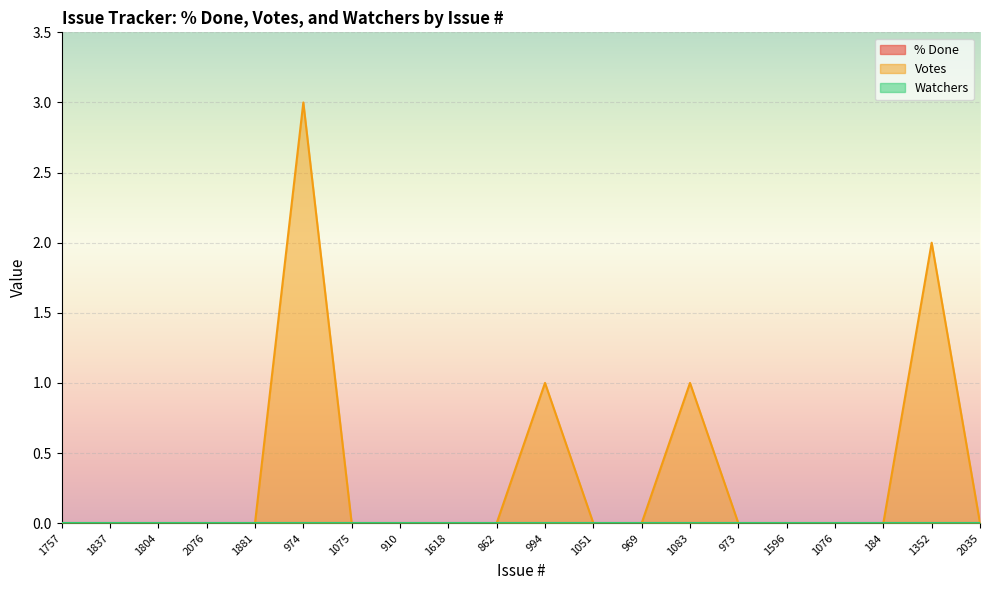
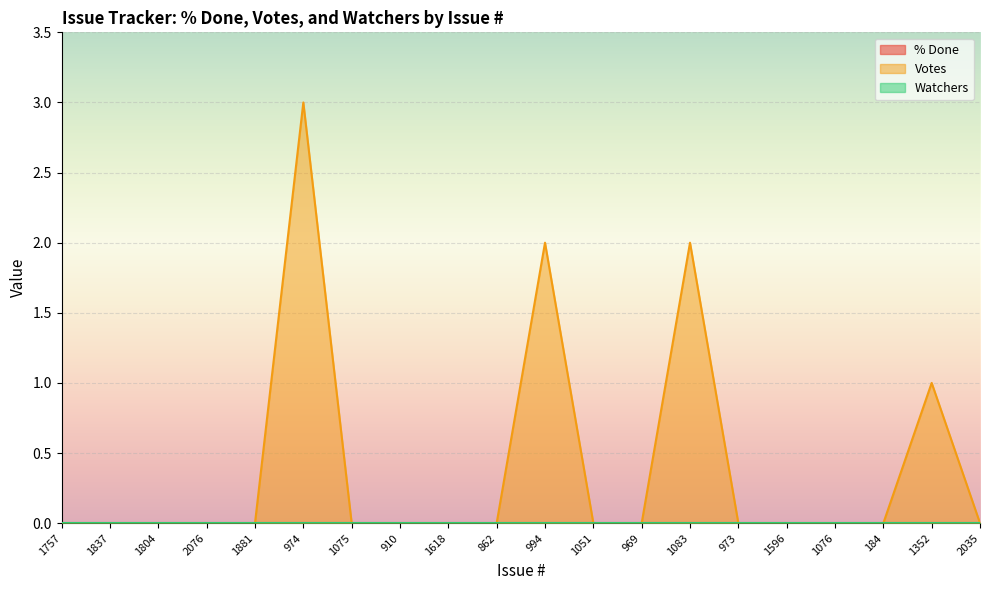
  {
    "Watchers": {
      "974": 0,
      "994": 0,
      "1083": 0,
      "1352": 0
    },
    "Votes": {
      "974": 3,
-     "994": 1,
-     "1083": 1,
-     "1352": 2
+     "994": 2,
+     "1083": 2,
+     "1352": 1
    }
  }
